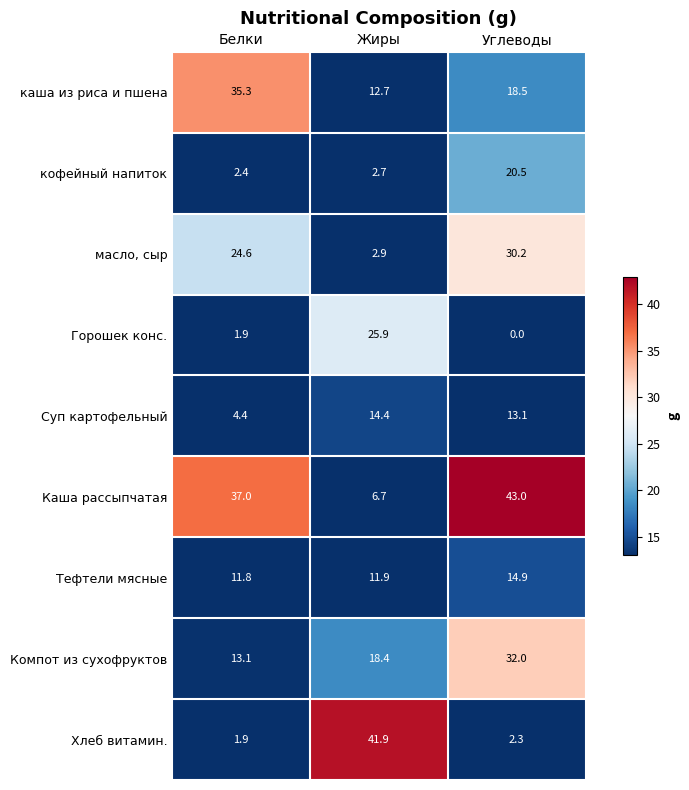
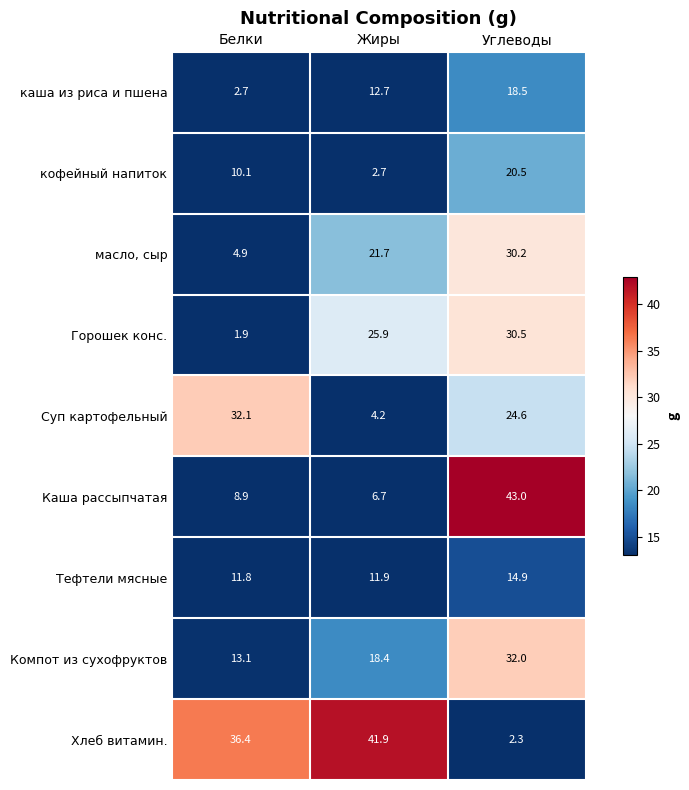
  {
    "каша из риса и пшена": {
-     "Белки": 35.3,
+     "Белки": 2.7,
      "Жиры": 12.7,
      "Углеводы": 18.5
    },
    "кофейный напиток": {
-     "Белки": 2.4,
+     "Белки": 10.1,
      "Жиры": 2.7,
      "Углеводы": 20.5
    },
    "масло, сыр": {
-     "Белки": 24.6,
-     "Жиры": 2.9,
+     "Белки": 4.9,
+     "Жиры": 21.7,
      "Углеводы": 30.2
    },
    "Горошек конс.": {
      "Белки": 1.9,
      "Жиры": 25.9,
-     "Углеводы": 0.0
+     "Углеводы": 30.5
    },
    "Суп картофельный": {
-     "Белки": 4.4,
-     "Жиры": 14.4,
-     "Углеводы": 13.1
+     "Белки": 32.1,
+     "Жиры": 4.2,
+     "Углеводы": 24.6
    },
    "Каша рассыпчатая": {
-     "Белки": 37.0,
+     "Белки": 8.9,
      "Жиры": 6.7,
      "Углеводы": 43.0
    },
    "Тефтели мясные": {
      "Белки": 11.8,
      "Жиры": 11.9,
      "Углеводы": 14.9
    },
    "Компот из сухофруктов": {
      "Белки": 13.1,
      "Жиры": 18.4,
      "Углеводы": 32.0
    },
    "Хлеб витамин.": {
-     "Белки": 1.9,
+     "Белки": 36.4,
      "Жиры": 41.9,
      "Углеводы": 2.3
    }
  }
